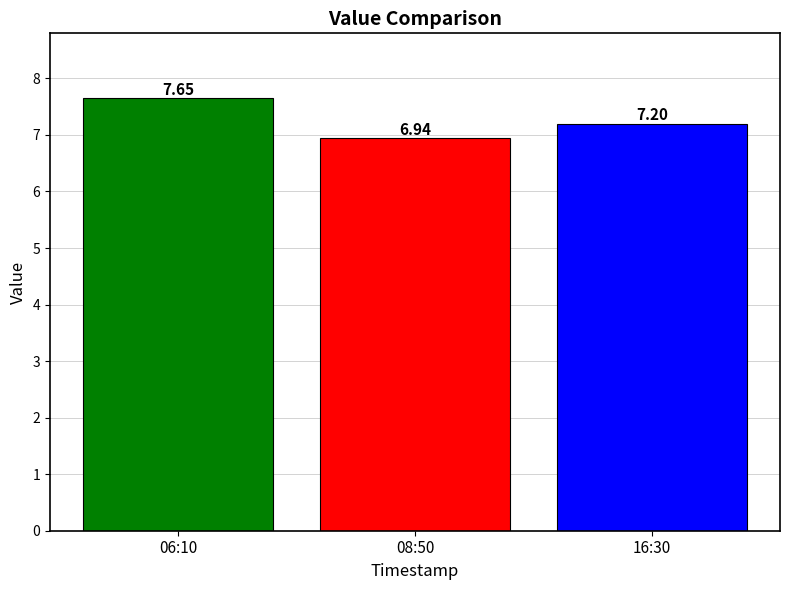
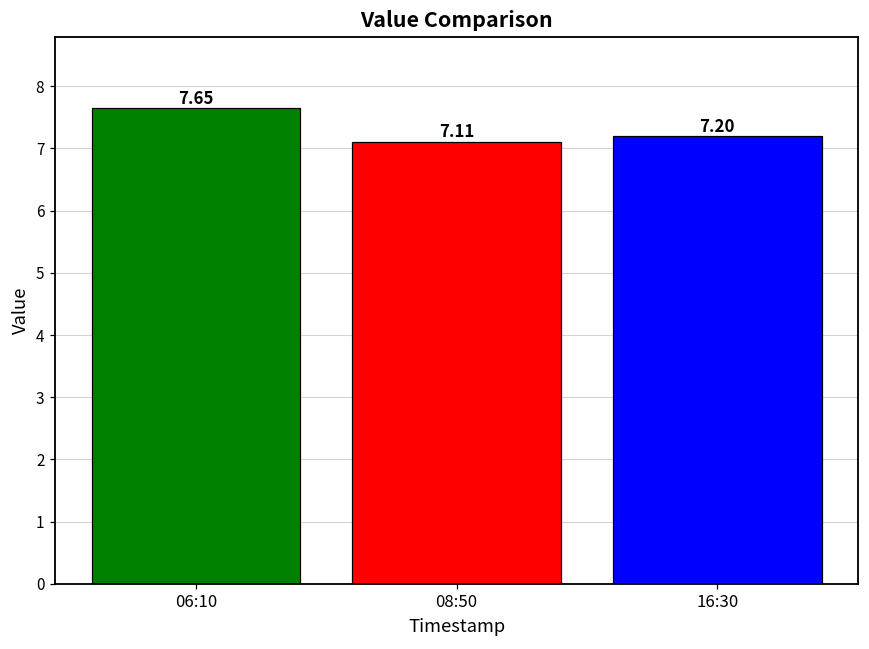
  {
    "06:10": 7.65,
-   "08:50": 6.94,
+   "08:50": 7.11,
    "16:30": 7.20
  }
